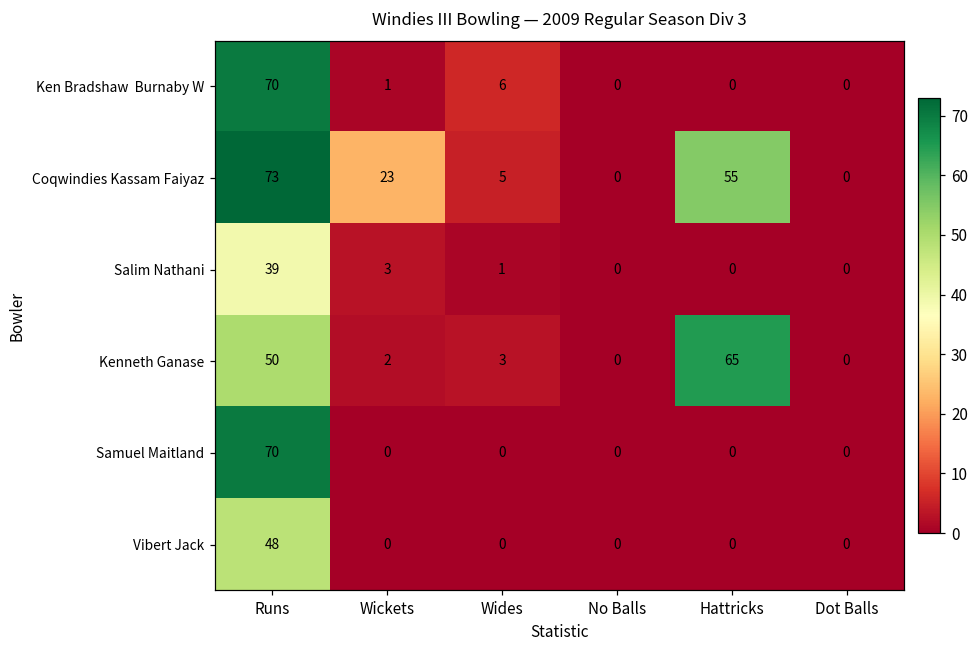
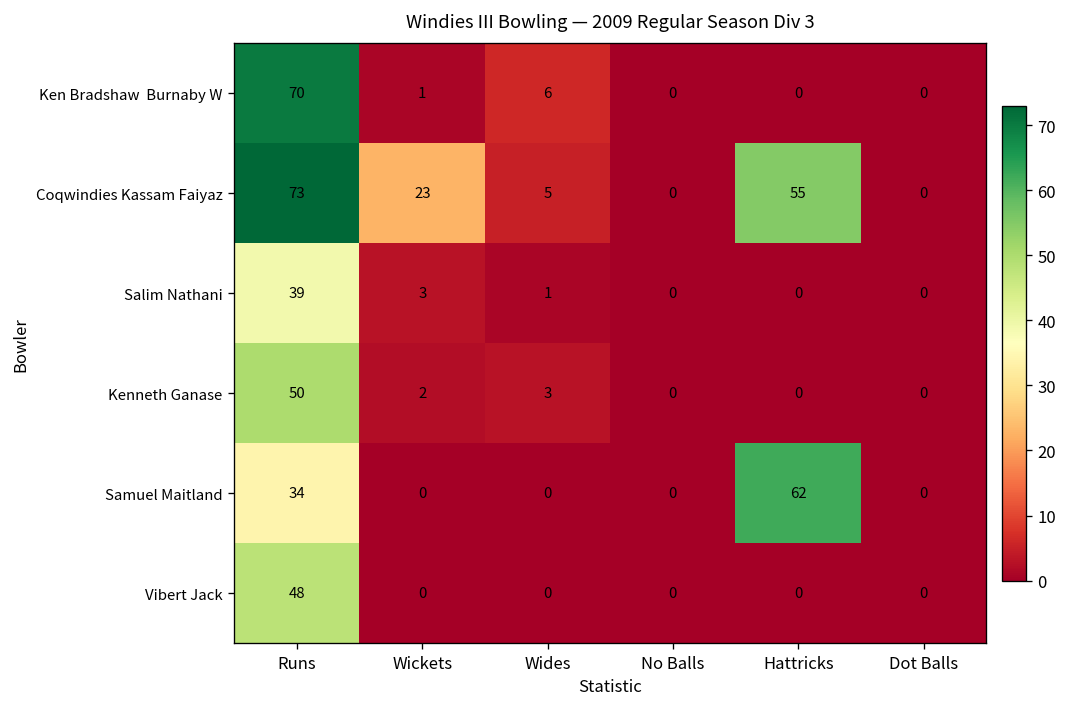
  {
    "Ken Bradshaw Burnaby W": {
      "Runs": 70,
      "Wickets": 1,
      "Wides": 6,
      "No Balls": 0,
      "Hattricks": 0,
      "Dot Balls": 0
    },
    "Coqwindies Kassam Faiyaz": {
      "Runs": 73,
      "Wickets": 23,
      "Wides": 5,
      "No Balls": 0,
      "Hattricks": 55,
      "Dot Balls": 0
    },
    "Salim Nathani": {
      "Runs": 39,
      "Wickets": 3,
      "Wides": 1,
      "No Balls": 0,
      "Hattricks": 0,
      "Dot Balls": 0
    },
    "Kenneth Ganase": {
      "Runs": 50,
      "Wickets": 2,
      "Wides": 3,
      "No Balls": 0,
-     "Hattricks": 65,
+     "Hattricks": 0,
      "Dot Balls": 0
    },
    "Samuel Maitland": {
-     "Runs": 70,
+     "Runs": 34,
      "Wickets": 0,
      "Wides": 0,
      "No Balls": 0,
-     "Hattricks": 0,
+     "Hattricks": 62,
      "Dot Balls": 0
    },
    "Vibert Jack": {
      "Runs": 48,
      "Wickets": 0,
      "Wides": 0,
      "No Balls": 0,
      "Hattricks": 0,
      "Dot Balls": 0
    }
  }
